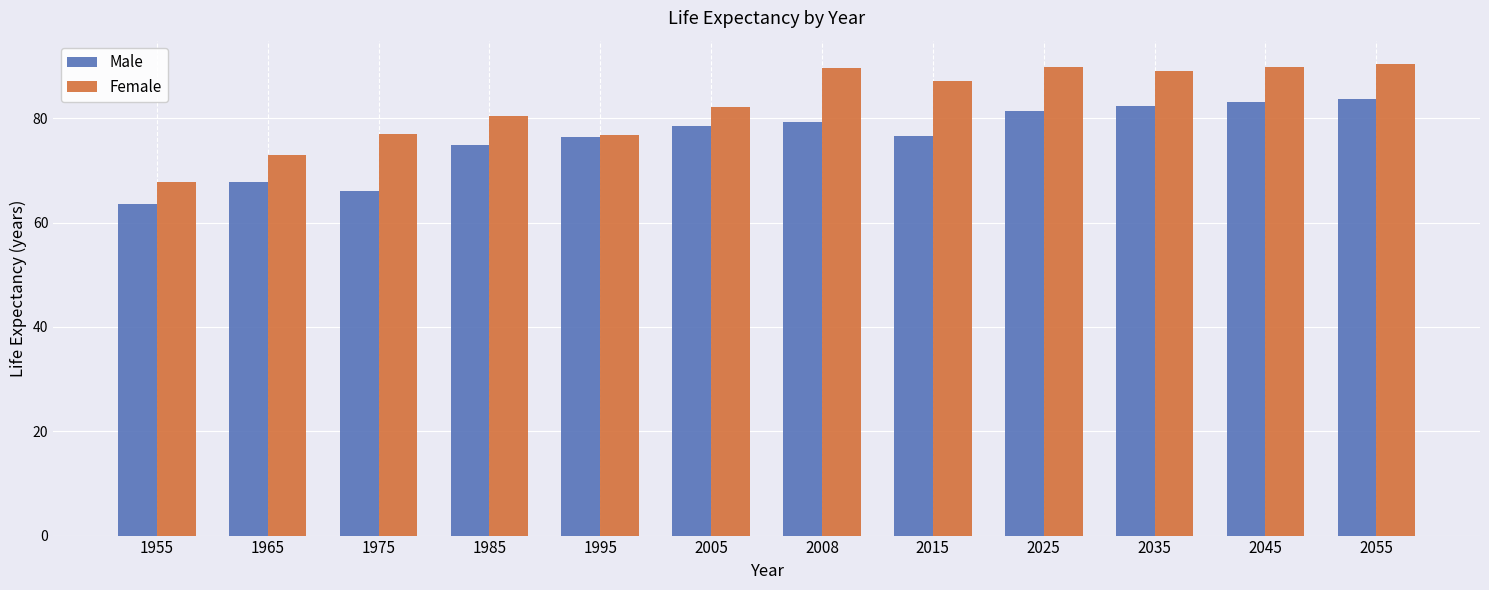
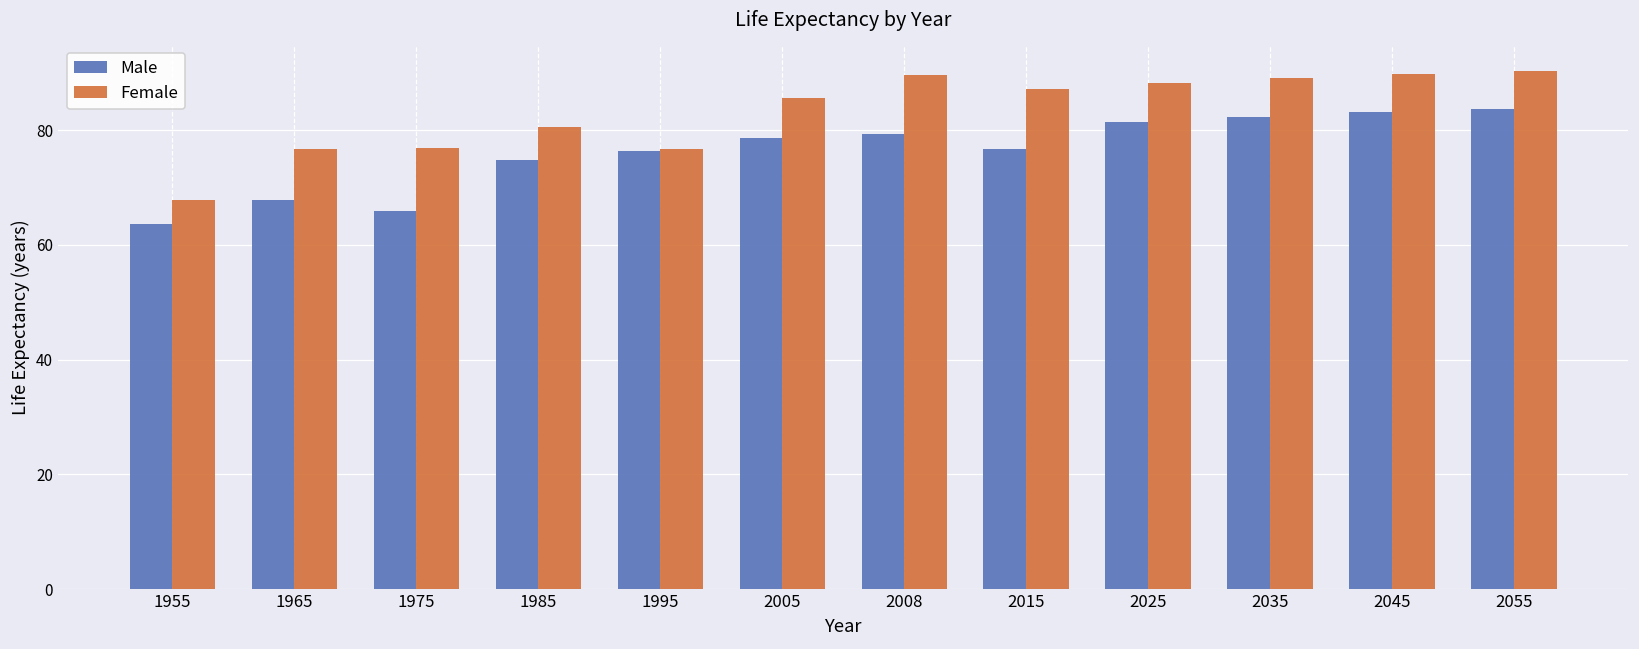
  {
    "Male": {
      "1955": 64,
      "1965": 68,
      "1975": 66,
      "1985": 75,
      "1995": 76,
      "2005": 79,
      "2008": 79,
      "2015": 77,
      "2025": 81,
      "2035": 82,
      "2045": 83,
      "2055": 84
    },
    "Female": {
      "1955": 68,
-     "1965": 73,
+     "1965": 77,
      "1975": 77,
      "1985": 80,
      "1995": 77,
-     "2005": 82,
+     "2005": 86,
      "2008": 90,
      "2015": 87,
-     "2025": 90,
+     "2025": 88,
      "2035": 89,
      "2045": 90,
      "2055": 90
    }
  }
